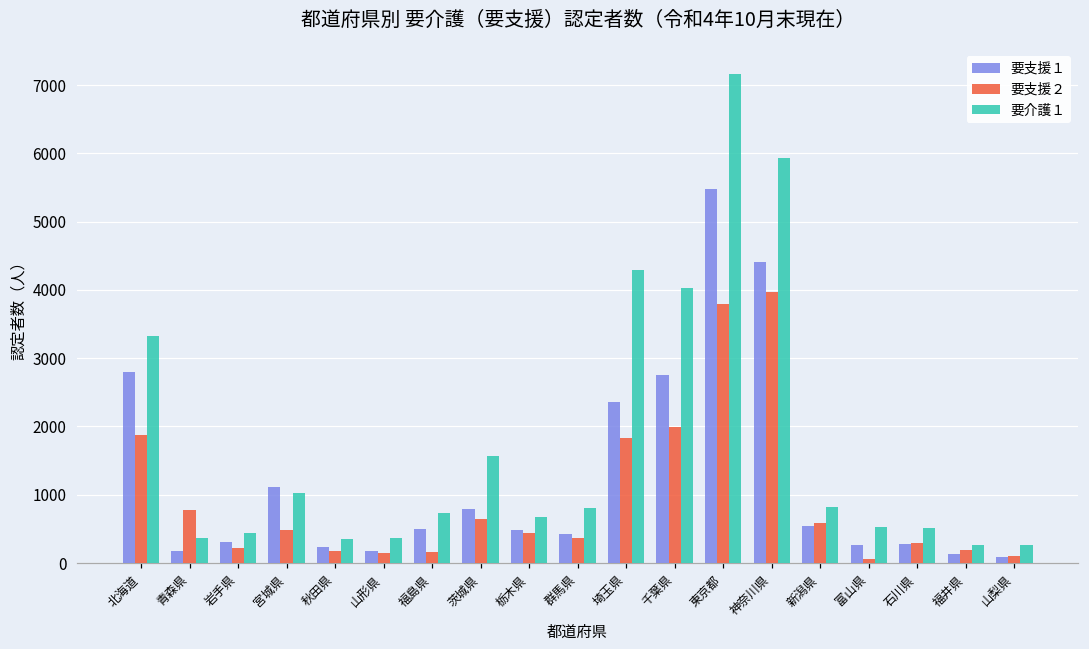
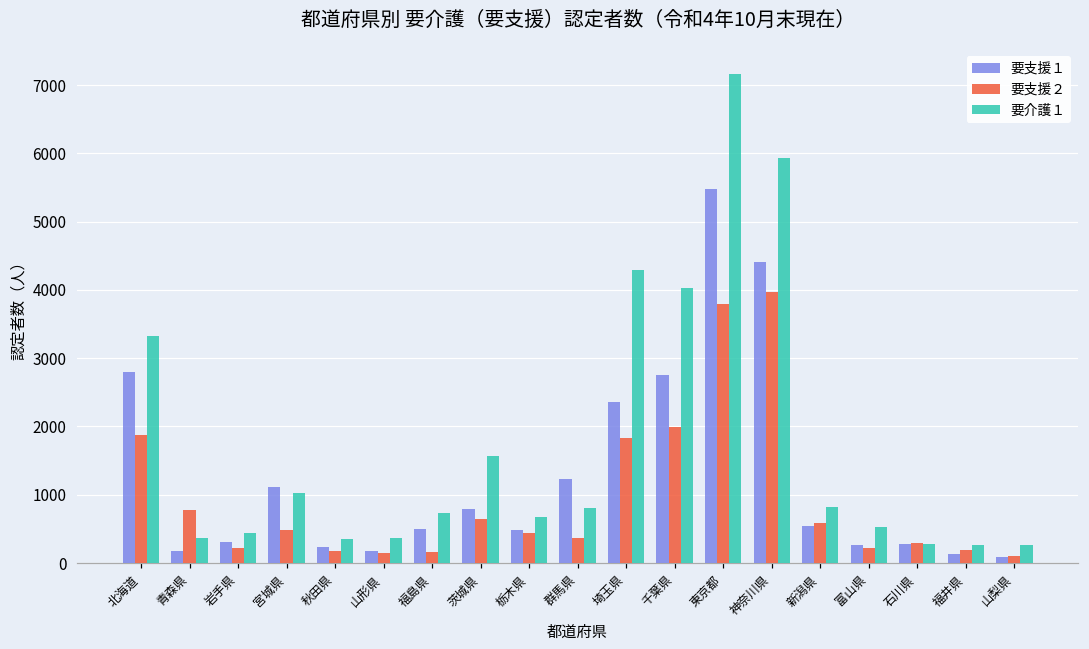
  {
    "要支援１": {
      "北海道": 2800,
      "青森県": 200,
      "岩手県": 300,
      "宮城県": 1100,
      "秋田県": 200,
      "山形県": 200,
      "福島県": 500,
      "茨城県": 800,
      "栃木県": 500,
-     "群馬県": 400,
+     "群馬県": 1200,
      "埼玉県": 2400,
      "千葉県": 2700,
      "東京都": 5500,
      "神奈川県": 4400,
      "新潟県": 500,
      "富山県": 300,
      "石川県": 300,
      "福井県": 100,
      "山梨県": 100
    },
    "要支援２": {
      "北海道": 1900,
      "青森県": 800,
      "岩手県": 200,
      "宮城県": 500,
      "秋田県": 200,
      "山形県": 200,
      "福島県": 200,
      "茨城県": 600,
      "栃木県": 400,
      "群馬県": 400,
      "埼玉県": 1800,
      "千葉県": 2000,
      "東京都": 3800,
      "神奈川県": 4000,
      "新潟県": 600,
-     "富山県": 100,
+     "富山県": 200,
      "石川県": 300,
      "福井県": 200,
      "山梨県": 100
    },
    "要介護１": {
      "北海道": 3300,
      "青森県": 400,
      "岩手県": 400,
      "宮城県": 1000,
      "秋田県": 400,
      "山形県": 400,
      "福島県": 700,
      "茨城県": 1600,
      "栃木県": 700,
      "群馬県": 800,
      "埼玉県": 4300,
      "千葉県": 4000,
      "東京都": 7200,
      "神奈川県": 5900,
      "新潟県": 800,
      "富山県": 500,
-     "石川県": 500,
+     "石川県": 300,
      "福井県": 300,
      "山梨県": 300
    }
  }
